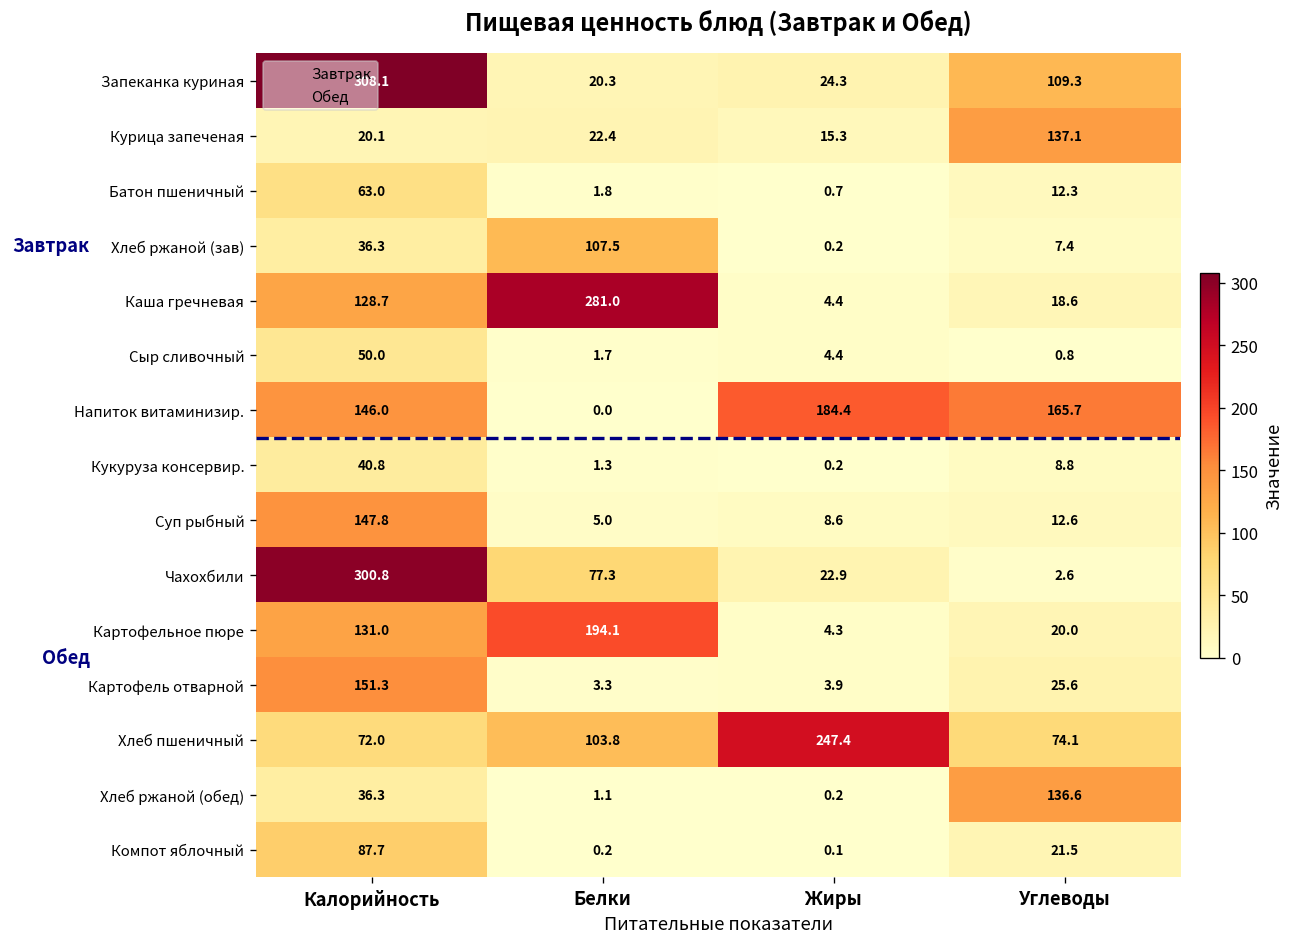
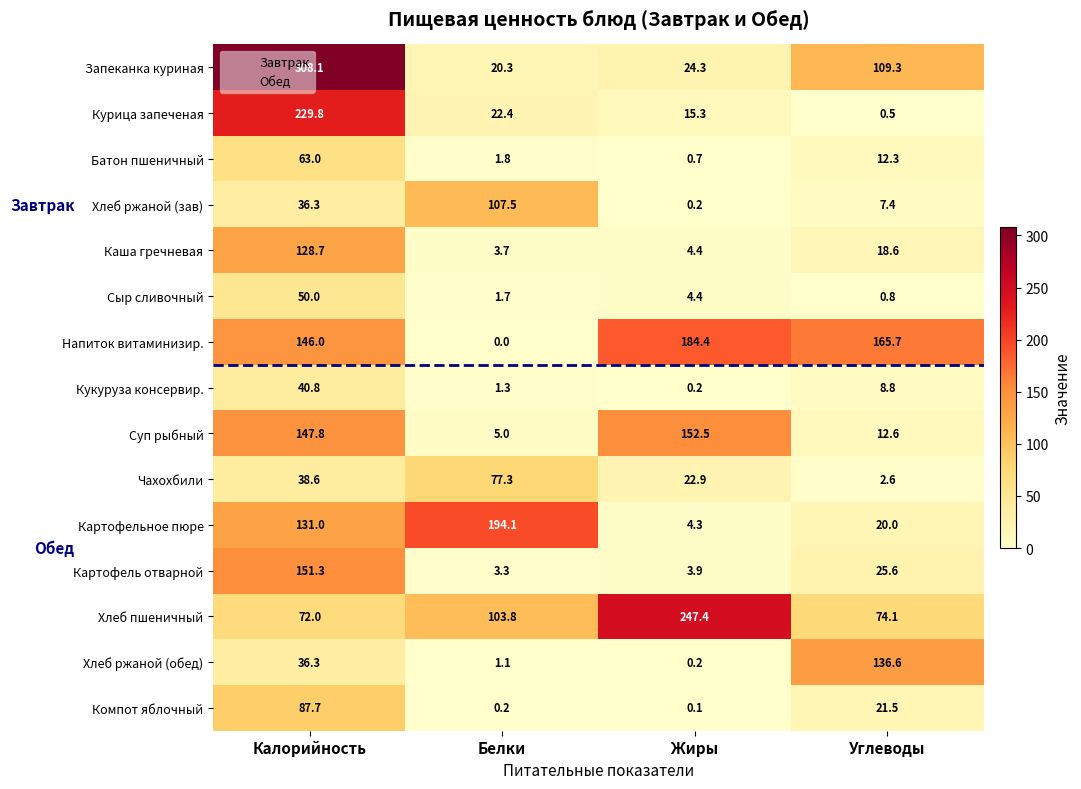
  {
    "Запеканка куриная": {
      "Белки": 20.3,
      "Жиры": 24.3,
      "Углеводы": 109.3
    },
    "Курица запеченая": {
-     "Калорийность": 20.1,
+     "Калорийность": 229.8,
      "Белки": 22.4,
      "Жиры": 15.3,
-     "Углеводы": 137.1
+     "Углеводы": 0.5
    },
    "Батон пшеничный": {
      "Калорийность": 63.0,
      "Белки": 1.8,
      "Жиры": 0.7,
      "Углеводы": 12.3
    },
    "Хлеб ржаной (зав)": {
      "Калорийность": 36.3,
      "Белки": 107.5,
      "Жиры": 0.2,
      "Углеводы": 7.4
    },
    "Каша гречневая": {
      "Калорийность": 128.7,
-     "Белки": 281.0,
+     "Белки": 3.7,
      "Жиры": 4.4,
      "Углеводы": 18.6
    },
    "Сыр сливочный": {
      "Калорийность": 50.0,
      "Белки": 1.7,
      "Жиры": 4.4,
      "Углеводы": 0.8
    },
    "Напиток витаминизир.": {
      "Калорийность": 146.0,
      "Белки": 0.0,
      "Жиры": 184.4,
      "Углеводы": 165.7
    },
    "Кукуруза консервир.": {
      "Калорийность": 40.8,
      "Белки": 1.3,
      "Жиры": 0.2,
      "Углеводы": 8.8
    },
    "Суп рыбный": {
      "Калорийность": 147.8,
      "Белки": 5.0,
-     "Жиры": 8.6,
+     "Жиры": 152.5,
      "Углеводы": 12.6
    },
    "Чахохбили": {
-     "Калорийность": 300.8,
+     "Калорийность": 38.6,
      "Белки": 77.3,
      "Жиры": 22.9,
      "Углеводы": 2.6
    },
    "Картофельное пюре": {
      "Калорийность": 131.0,
      "Белки": 194.1,
      "Жиры": 4.3,
      "Углеводы": 20.0
    },
    "Картофель отварной": {
      "Калорийность": 151.3,
      "Белки": 3.3,
      "Жиры": 3.9,
      "Углеводы": 25.6
    },
    "Хлеб пшеничный": {
      "Калорийность": 72.0,
      "Белки": 103.8,
      "Жиры": 247.4,
      "Углеводы": 74.1
    },
    "Хлеб ржаной (обед)": {
      "Калорийность": 36.3,
      "Белки": 1.1,
      "Жиры": 0.2,
      "Углеводы": 136.6
    },
    "Компот яблочный": {
      "Калорийность": 87.7,
      "Белки": 0.2,
      "Жиры": 0.1,
      "Углеводы": 21.5
    }
  }
